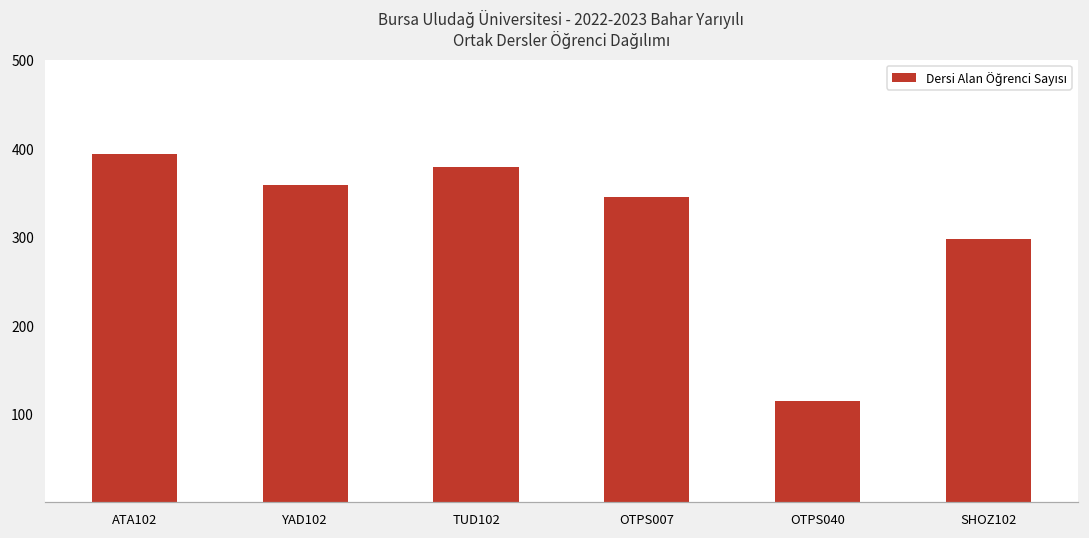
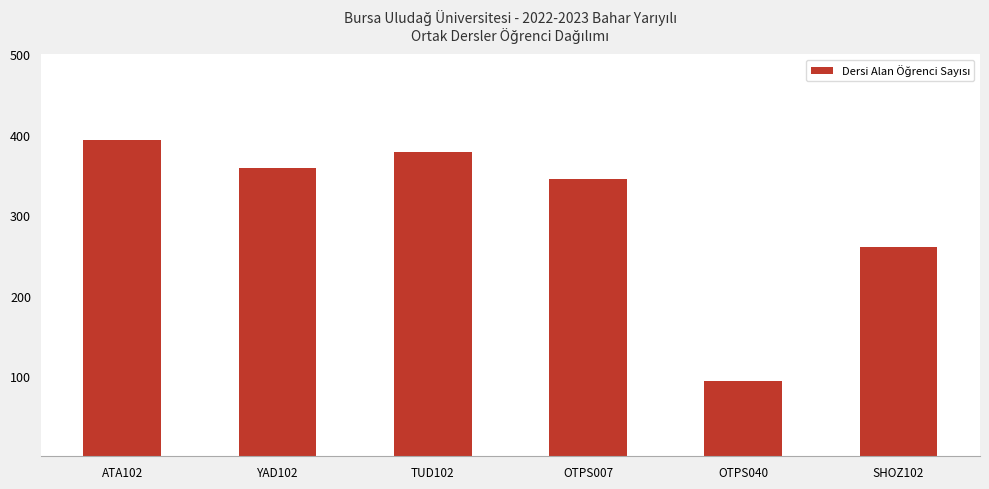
  {
    "ATA102": 390,
    "YAD102": 360,
    "TUD102": 380,
    "OTPS007": 350,
-   "OTPS040": 110,
-   "SHOZ102": 300
+   "OTPS040": 90,
+   "SHOZ102": 260
  }
